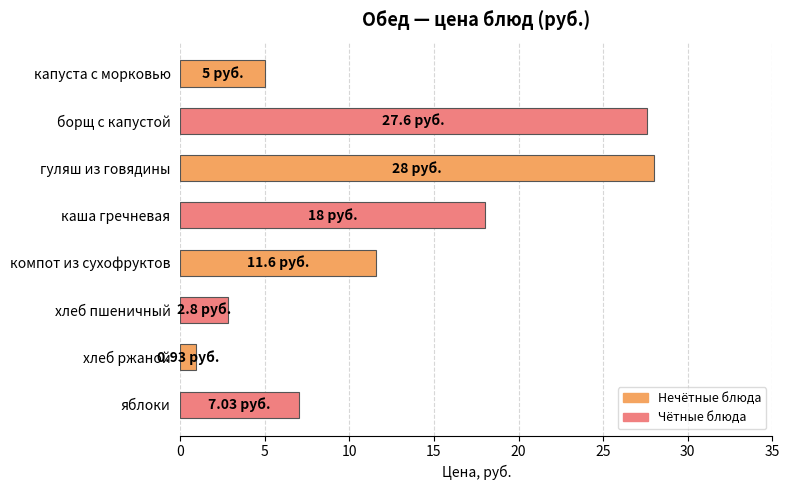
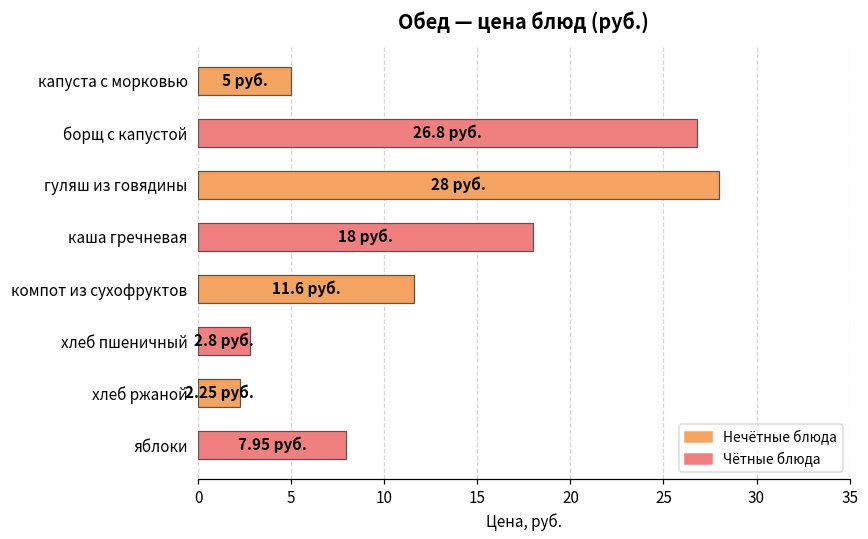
  {
    "капуста с морковью": 5,
-   "борщ с капустой": 27.6,
+   "борщ с капустой": 26.8,
    "гуляш из говядины": 28,
    "каша гречневая": 18,
    "компот из сухофруктов": 11.6,
    "хлеб пшеничный": 2.8,
-   "хлеб ржаной": 0.93,
-   "яблоки": 7.03
+   "хлеб ржаной": 2.25,
+   "яблоки": 7.95
  }
